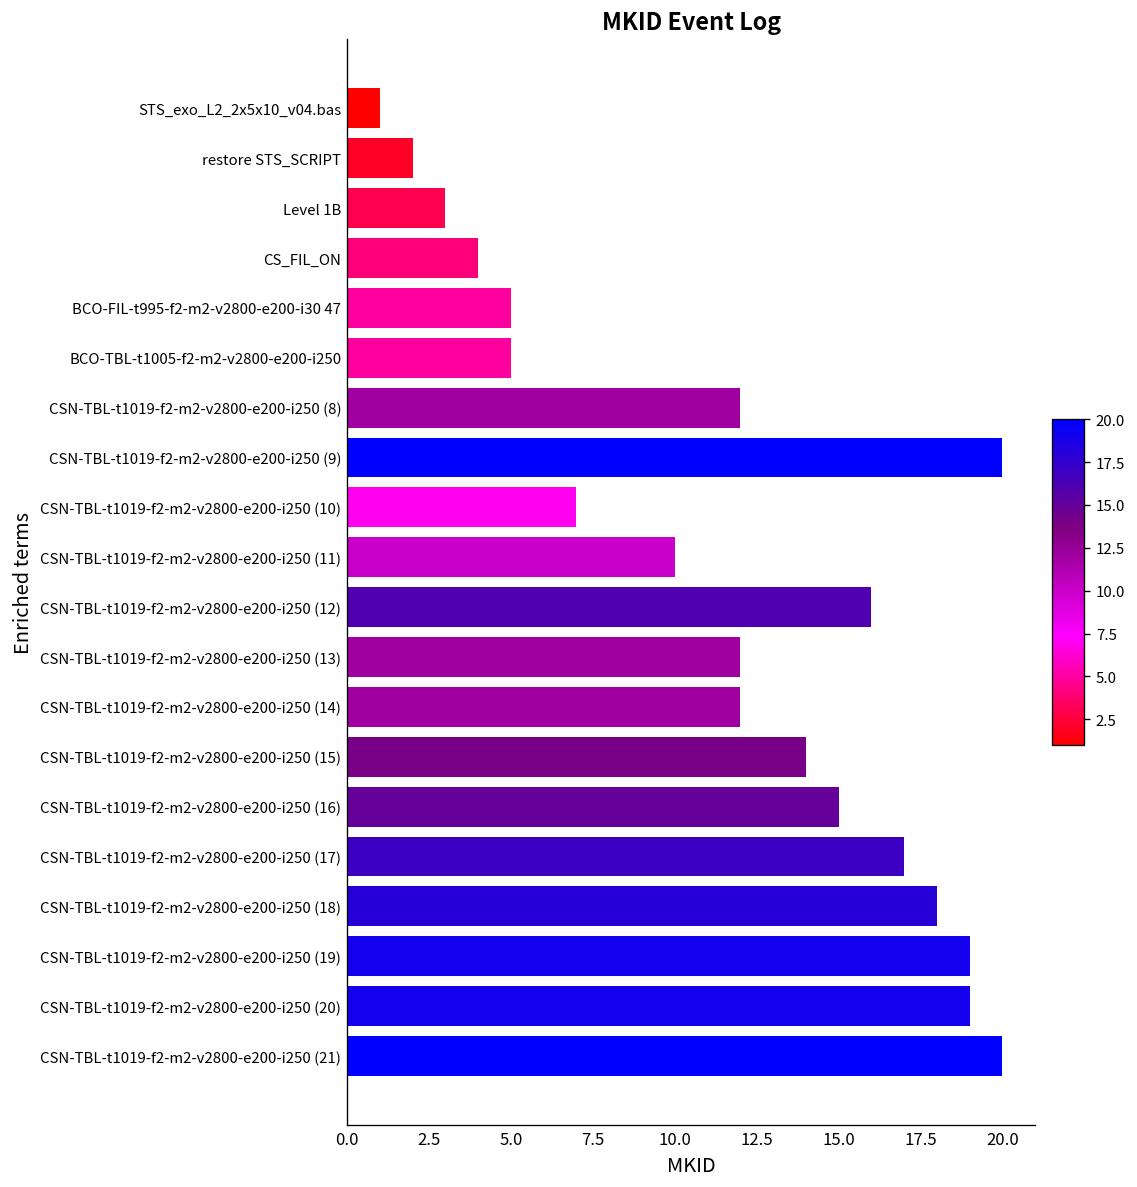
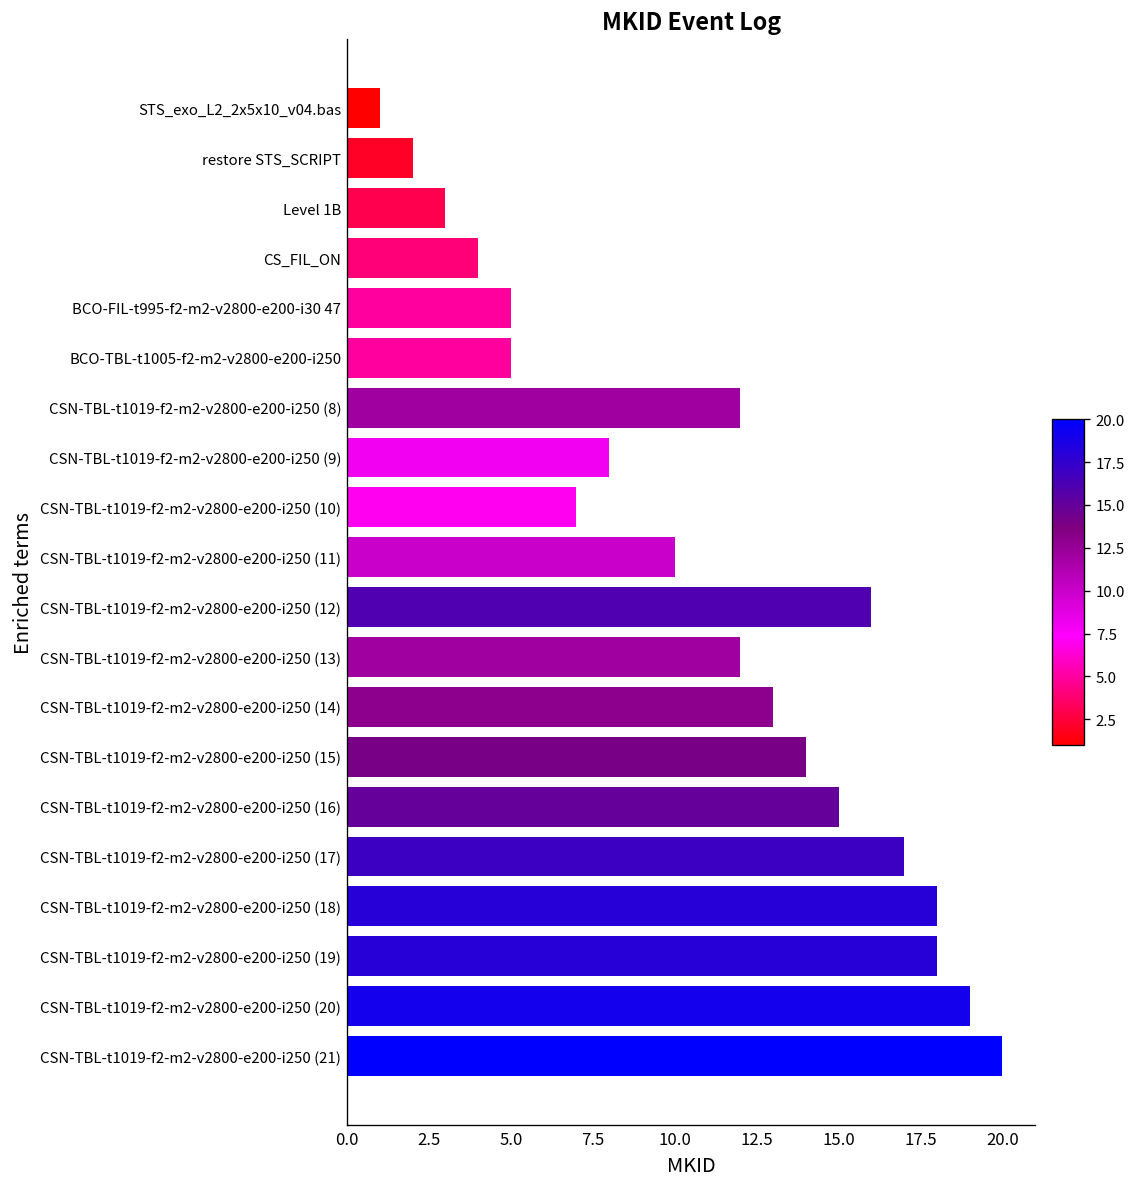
  {
    "STS_exo_L2_2x5x10_v04.bas": 1,
    "restore STS_SCRIPT": 2,
    "Level 1B": 3,
    "CS_FIL_ON": 4,
    "BCO-FIL-t995-f2-m2-v2800-e200-i30 47": 5,
    "BCO-TBL-t1005-f2-m2-v2800-e200-i250": 5,
    "CSN-TBL-t1019-f2-m2-v2800-e200-i250 (8)": 12,
-   "CSN-TBL-t1019-f2-m2-v2800-e200-i250 (9)": 20,
+   "CSN-TBL-t1019-f2-m2-v2800-e200-i250 (9)": 8,
    "CSN-TBL-t1019-f2-m2-v2800-e200-i250 (10)": 7,
    "CSN-TBL-t1019-f2-m2-v2800-e200-i250 (11)": 10,
    "CSN-TBL-t1019-f2-m2-v2800-e200-i250 (12)": 16,
    "CSN-TBL-t1019-f2-m2-v2800-e200-i250 (13)": 12,
-   "CSN-TBL-t1019-f2-m2-v2800-e200-i250 (14)": 12,
+   "CSN-TBL-t1019-f2-m2-v2800-e200-i250 (14)": 13,
    "CSN-TBL-t1019-f2-m2-v2800-e200-i250 (15)": 14,
    "CSN-TBL-t1019-f2-m2-v2800-e200-i250 (16)": 15,
    "CSN-TBL-t1019-f2-m2-v2800-e200-i250 (17)": 17,
    "CSN-TBL-t1019-f2-m2-v2800-e200-i250 (18)": 18,
-   "CSN-TBL-t1019-f2-m2-v2800-e200-i250 (19)": 19,
+   "CSN-TBL-t1019-f2-m2-v2800-e200-i250 (19)": 18,
    "CSN-TBL-t1019-f2-m2-v2800-e200-i250 (20)": 19,
    "CSN-TBL-t1019-f2-m2-v2800-e200-i250 (21)": 20
  }
